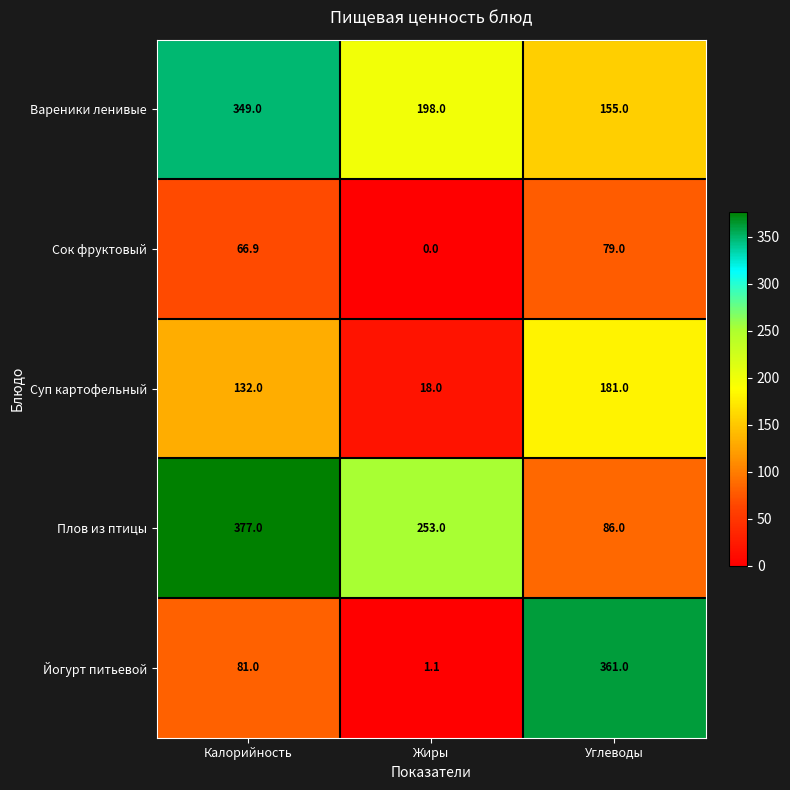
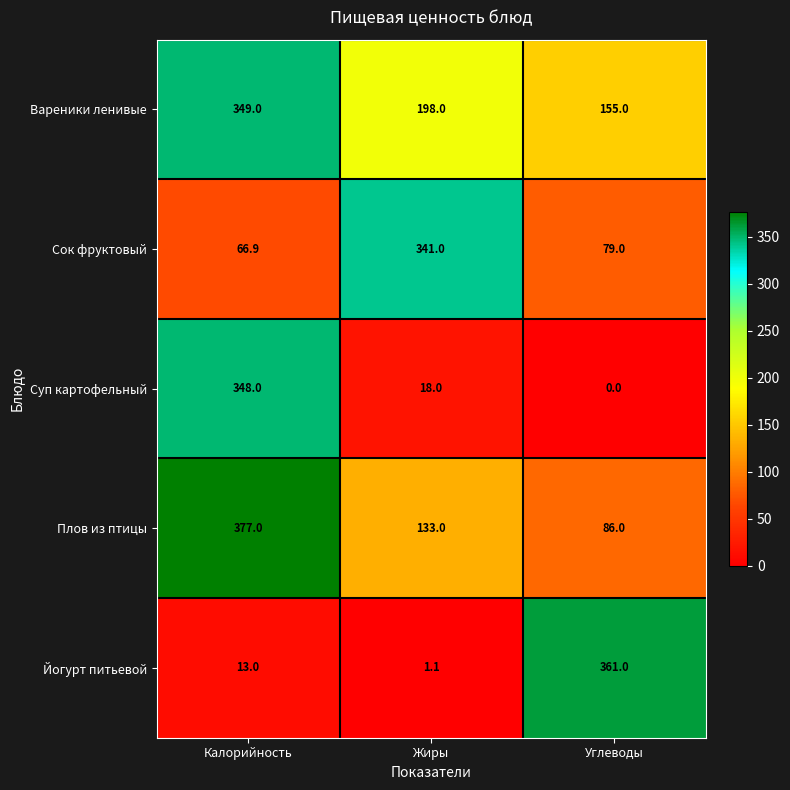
  {
    "Вареники ленивые": {
      "Калорийность": 349.0,
      "Жиры": 198.0,
      "Углеводы": 155.0
    },
    "Сок фруктовый": {
      "Калорийность": 66.9,
-     "Жиры": 0.0,
+     "Жиры": 341.0,
      "Углеводы": 79.0
    },
    "Суп картофельный": {
-     "Калорийность": 132.0,
+     "Калорийность": 348.0,
      "Жиры": 18.0,
-     "Углеводы": 181.0
+     "Углеводы": 0.0
    },
    "Плов из птицы": {
      "Калорийность": 377.0,
-     "Жиры": 253.0,
+     "Жиры": 133.0,
      "Углеводы": 86.0
    },
    "Йогурт питьевой": {
-     "Калорийность": 81.0,
+     "Калорийность": 13.0,
      "Жиры": 1.1,
      "Углеводы": 361.0
    }
  }
